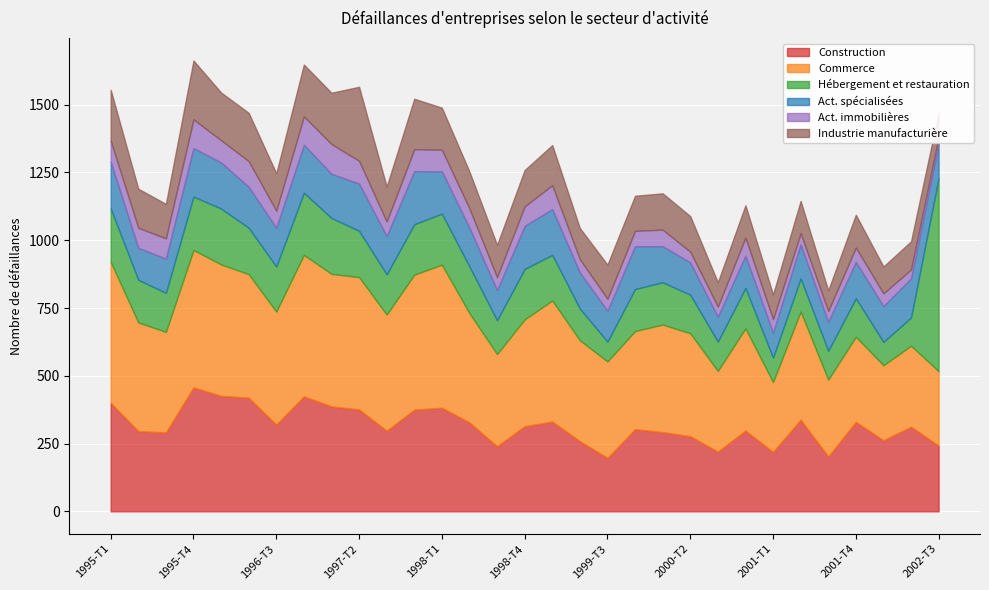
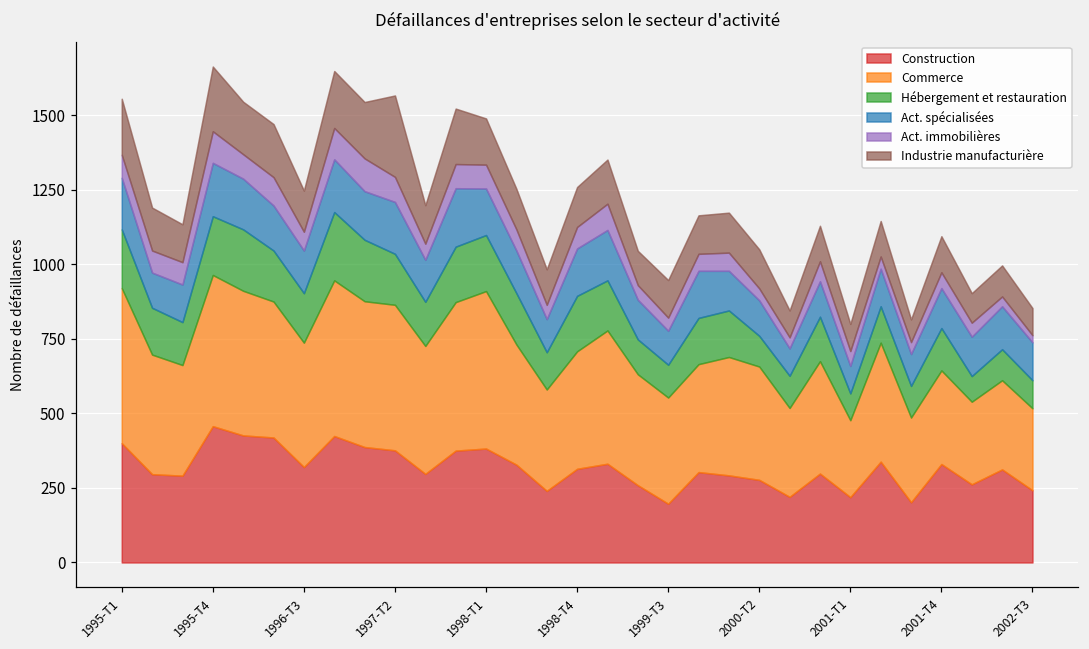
  {
    "Construction": {
      "1995-T1": 400,
      "1995-T4": 460,
      "1996-T3": 320,
      "1997-T2": 380,
      "1998-T1": 380,
      "1998-T4": 310,
      "1999-T3": 200,
      "2000-T2": 280,
      "2001-T1": 220,
      "2001-T4": 330,
      "2002-T3": 240
    },
    "Commerce": {
      "1995-T1": 520,
      "1995-T4": 510,
      "1996-T3": 420,
      "1997-T2": 490,
      "1998-T1": 530,
      "1998-T4": 390,
      "1999-T3": 360,
      "2000-T2": 380,
      "2001-T1": 260,
      "2001-T4": 310,
      "2002-T3": 280
    },
    "Hébergement et restauration": {
      "1995-T1": 200,
      "1995-T4": 200,
      "1996-T3": 170,
      "1997-T2": 170,
      "1998-T1": 190,
      "1998-T4": 190,
-     "1999-T3": 70,
-     "2000-T2": 140,
+     "1999-T3": 110,
+     "2000-T2": 100,
      "2001-T1": 90,
      "2001-T4": 140,
-     "2002-T3": 710
+     "2002-T3": 90
    },
    "Act. spécialisées": {
      "1995-T1": 170,
      "1995-T4": 180,
      "1996-T3": 140,
      "1997-T2": 170,
      "1998-T1": 160,
      "1998-T4": 160,
      "1999-T3": 110,
      "2000-T2": 120,
      "2001-T1": 90,
      "2001-T4": 130,
      "2002-T3": 130
    },
    "Act. immobilières": {
      "1995-T1": 80,
      "1995-T4": 110,
      "1996-T3": 60,
      "1997-T2": 80,
      "1998-T1": 80,
      "1998-T4": 70,
      "1999-T3": 40,
      "2000-T2": 40,
      "2001-T1": 50,
      "2001-T4": 50
    },
    "Industrie manufacturière": {
      "1995-T1": 190,
      "1995-T4": 220,
      "1996-T3": 140,
      "1997-T2": 270,
      "1998-T1": 160,
      "1998-T4": 130,
      "1999-T3": 130,
      "2000-T2": 130,
      "2001-T1": 90,
      "2001-T4": 120
    }
  }
